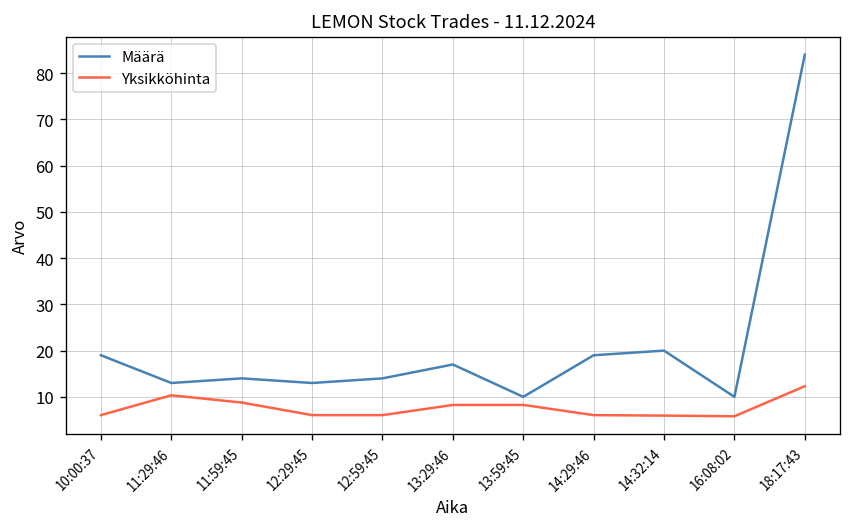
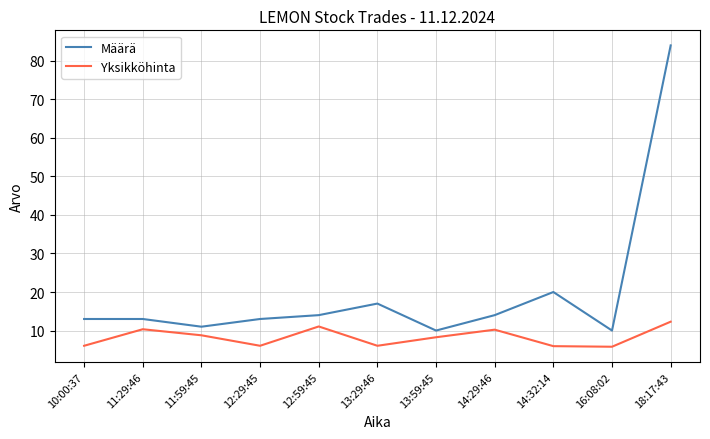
  {
    "Määrä": {
-     "10:00:37": 19,
+     "10:00:37": 13,
      "11:29:46": 13,
-     "11:59:45": 14,
+     "11:59:45": 11,
      "12:29:45": 13,
      "12:59:45": 14,
      "13:29:46": 17,
      "13:59:45": 10,
-     "14:29:46": 19,
+     "14:29:46": 14,
      "14:32:14": 20,
      "16:08:02": 10,
      "18:17:43": 84
    },
    "Yksikköhinta": {
      "10:00:37": 6,
      "11:29:46": 10,
      "11:59:45": 9,
      "12:29:45": 6,
-     "12:59:45": 6,
-     "13:29:46": 8,
+     "12:59:45": 11,
+     "13:29:46": 6,
      "13:59:45": 8,
-     "14:29:46": 6,
+     "14:29:46": 10,
      "14:32:14": 6,
      "16:08:02": 6,
      "18:17:43": 12
    }
  }
